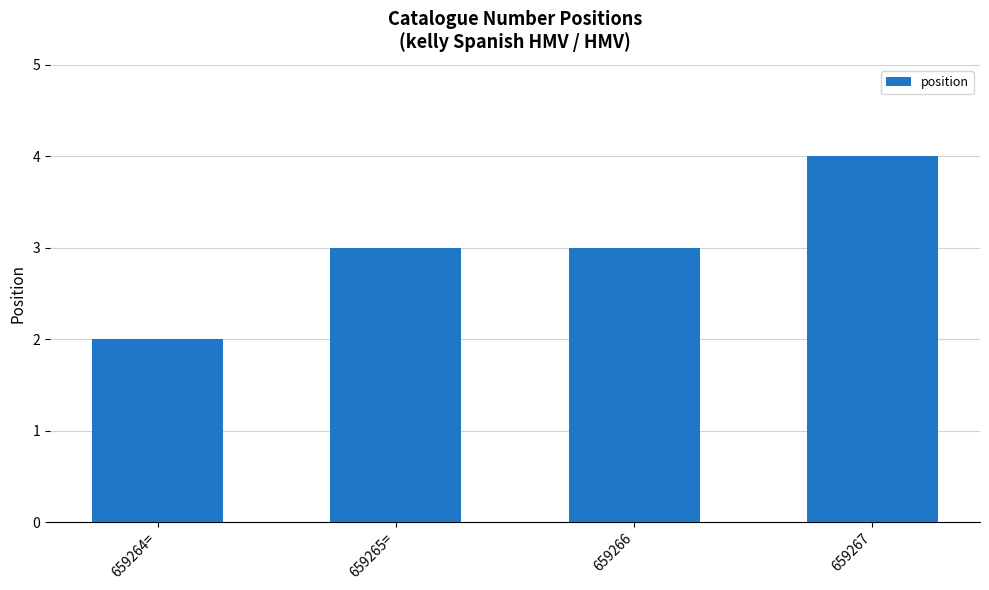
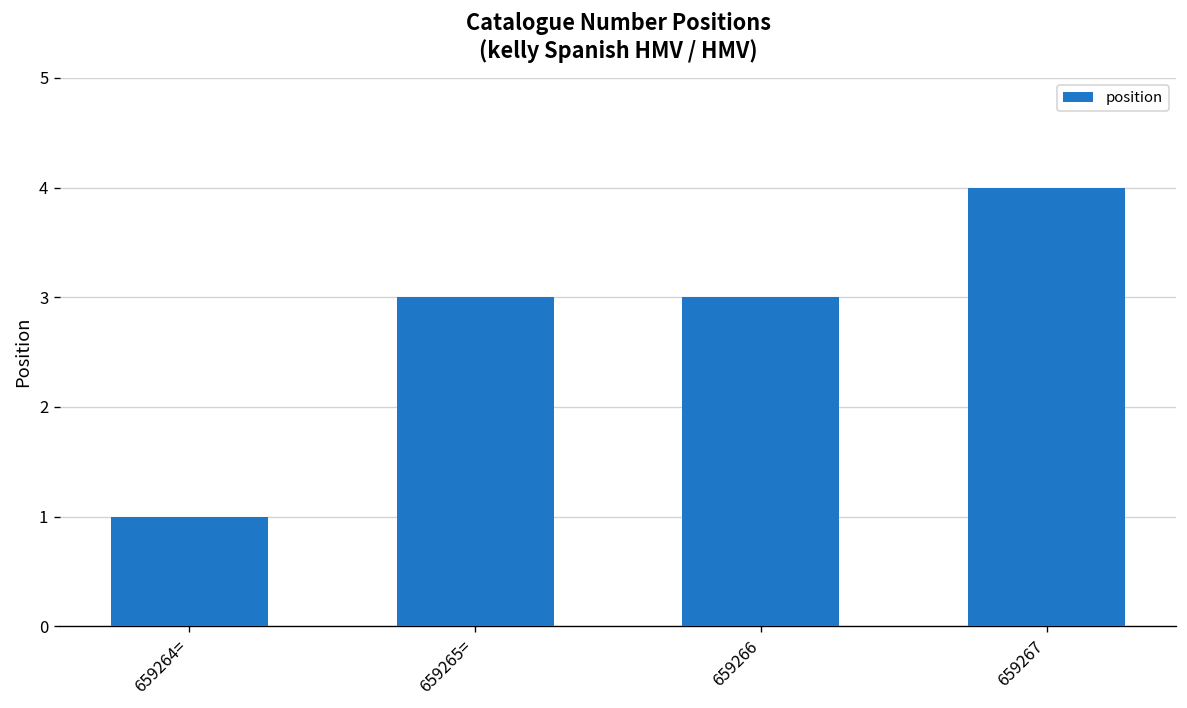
  {
-   "659264=": 2,
+   "659264=": 1,
    "659265=": 3,
    "659266": 3,
    "659267": 4
  }
